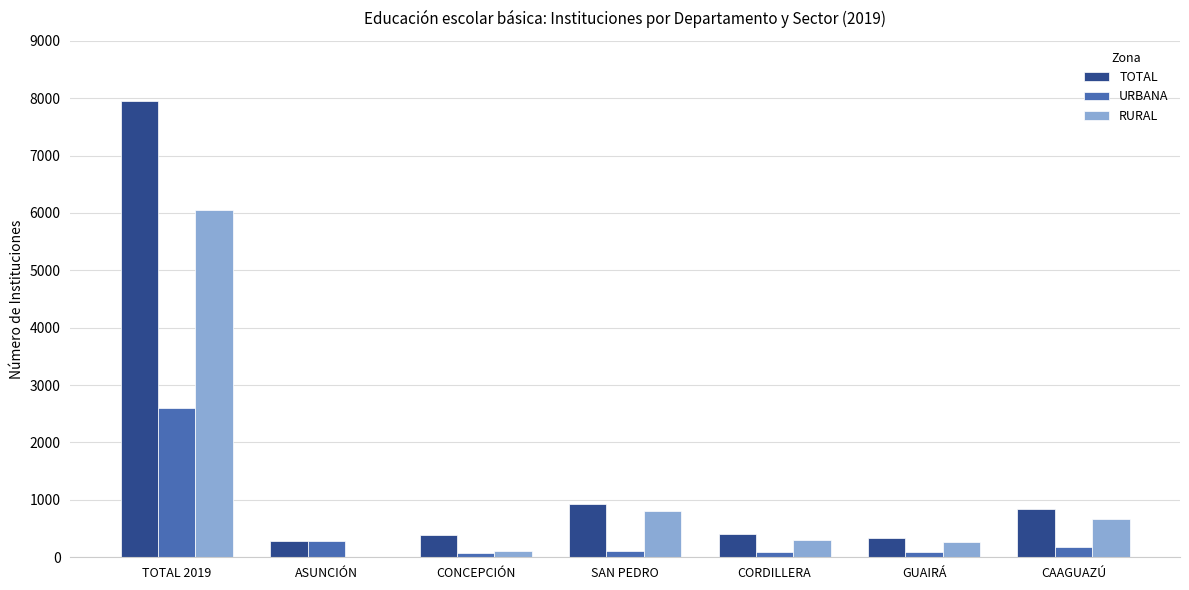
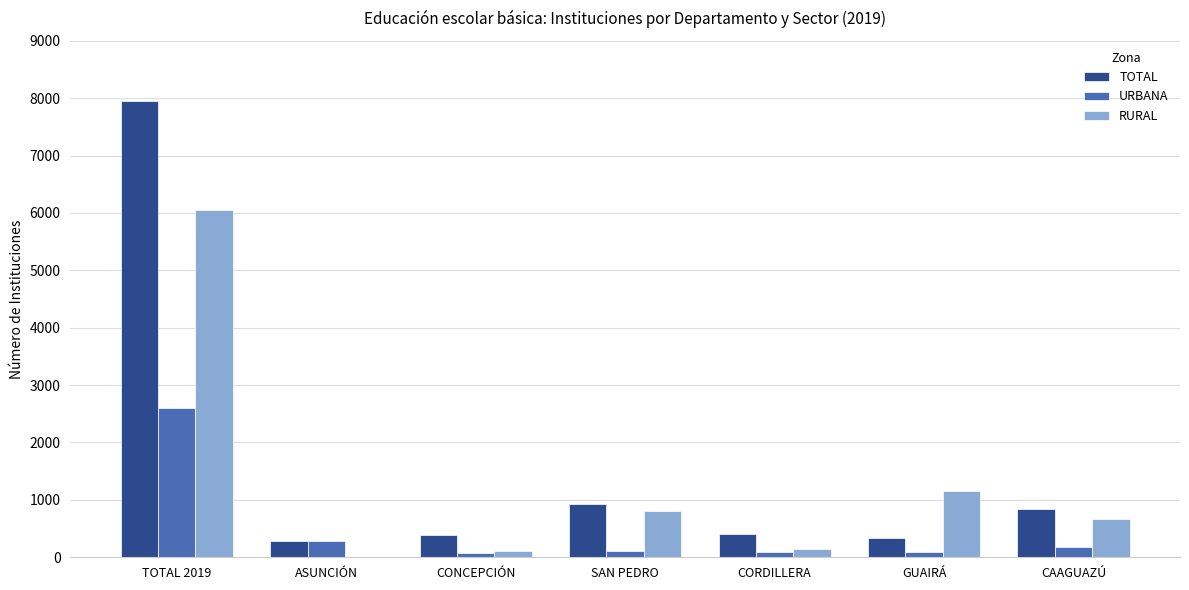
  {
    "RURAL": {
      "TOTAL 2019": 6000,
      "ASUNCIÓN": 0,
      "CONCEPCIÓN": 100,
      "SAN PEDRO": 800,
-     "CORDILLERA": 300,
-     "GUAIRÁ": 300,
+     "CORDILLERA": 100,
+     "GUAIRÁ": 1200,
      "CAAGUAZÚ": 700
    }
  }
